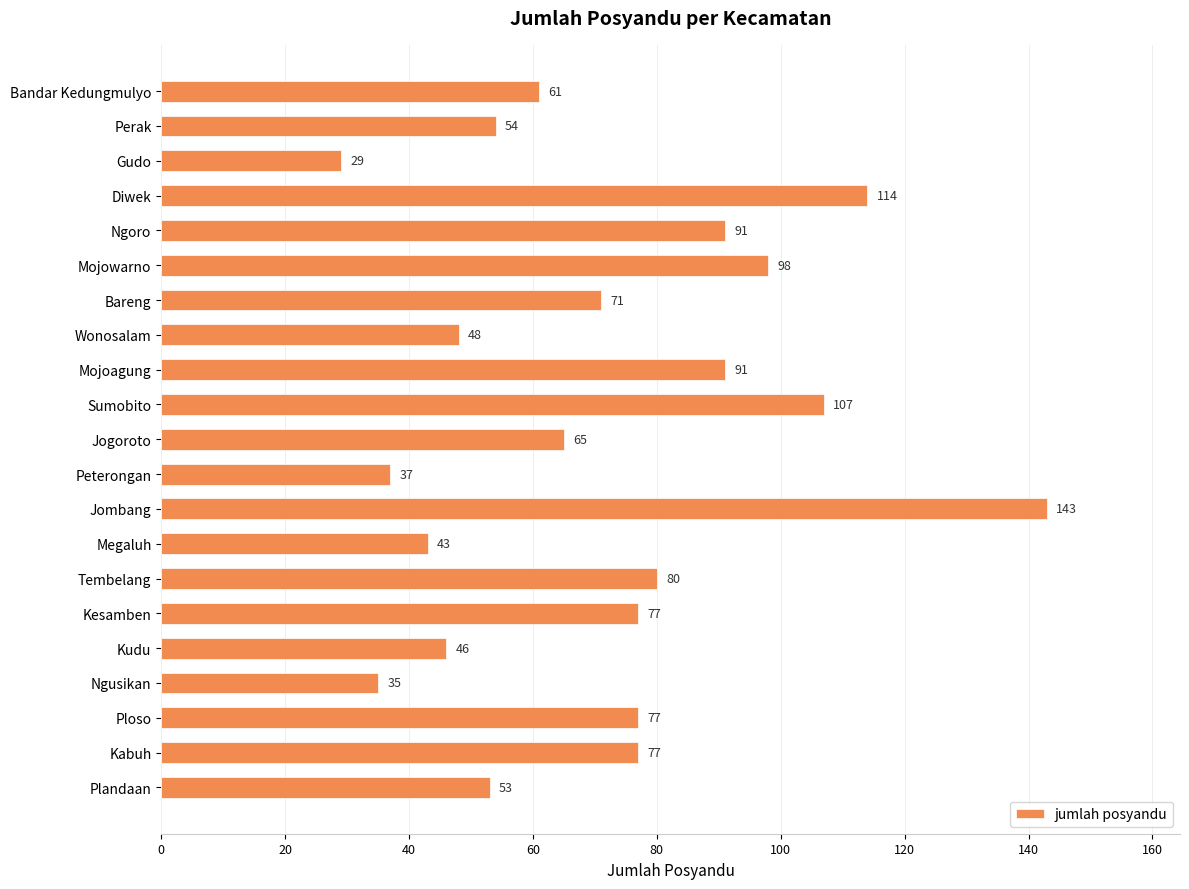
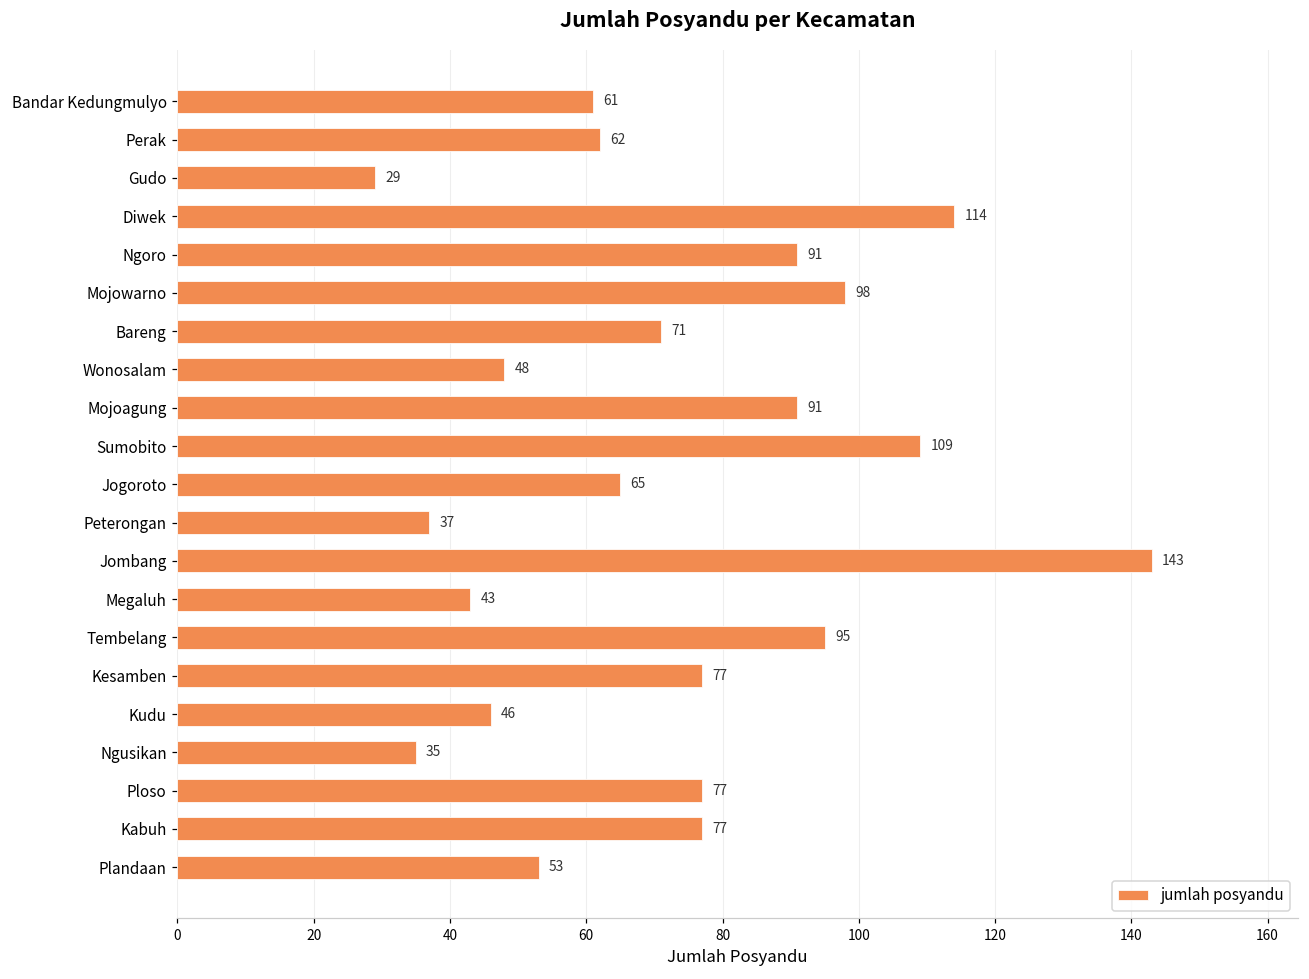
  {
    "Bandar Kedungmulyo": 61,
-   "Perak": 54,
+   "Perak": 62,
    "Gudo": 29,
    "Diwek": 114,
    "Ngoro": 91,
    "Mojowarno": 98,
    "Bareng": 71,
    "Wonosalam": 48,
    "Mojoagung": 91,
-   "Sumobito": 107,
+   "Sumobito": 109,
    "Jogoroto": 65,
    "Peterongan": 37,
    "Jombang": 143,
    "Megaluh": 43,
-   "Tembelang": 80,
+   "Tembelang": 95,
    "Kesamben": 77,
    "Kudu": 46,
    "Ngusikan": 35,
    "Ploso": 77,
    "Kabuh": 77,
    "Plandaan": 53
  }
